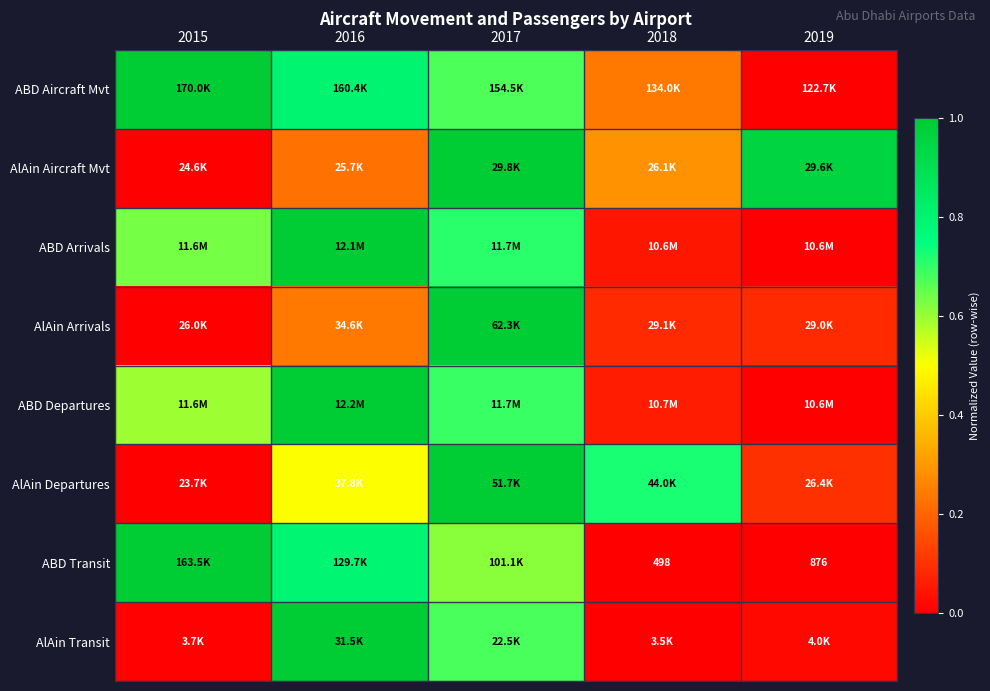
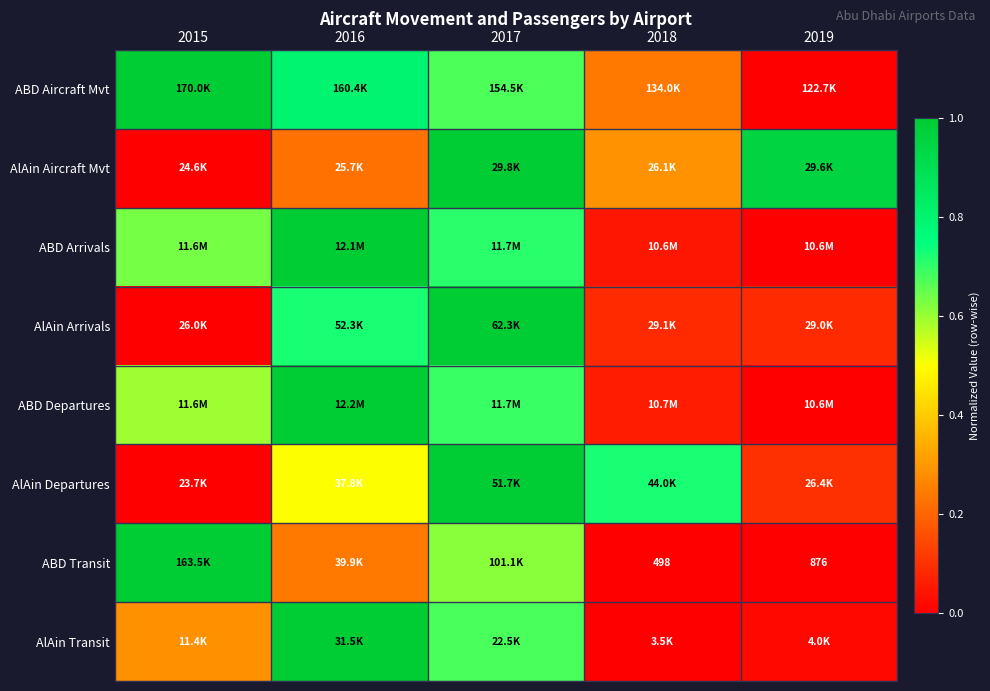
  {
    "ABD Aircraft Mvt": {
      "2015": "170.0K",
      "2016": "160.4K",
      "2017": "154.5K",
      "2018": "134.0K",
      "2019": "122.7K"
    },
    "AlAin Aircraft Mvt": {
      "2015": "24.6K",
      "2016": "25.7K",
      "2017": "29.8K",
      "2018": "26.1K",
      "2019": "29.6K"
    },
    "ABD Arrivals": {
      "2015": "11.6M",
      "2016": "12.1M",
      "2017": "11.7M",
      "2018": "10.6M",
      "2019": "10.6M"
    },
    "AlAin Arrivals": {
      "2015": "26.0K",
-     "2016": "34.6K",
+     "2016": "52.3K",
      "2017": "62.3K",
      "2018": "29.1K",
      "2019": "29.0K"
    },
    "ABD Departures": {
      "2015": "11.6M",
      "2016": "12.2M",
      "2017": "11.7M",
      "2018": "10.7M",
      "2019": "10.6M"
    },
    "AlAin Departures": {
      "2015": "23.7K",
      "2016": "37.8K",
      "2017": "51.7K",
      "2018": "44.0K",
      "2019": "26.4K"
    },
    "ABD Transit": {
      "2015": "163.5K",
-     "2016": "129.7K",
+     "2016": "39.9K",
      "2017": "101.1K",
      "2018": "498",
      "2019": "876"
    },
    "AlAin Transit": {
-     "2015": "3.7K",
+     "2015": "11.4K",
      "2016": "31.5K",
      "2017": "22.5K",
      "2018": "3.5K",
      "2019": "4.0K"
    }
  }
